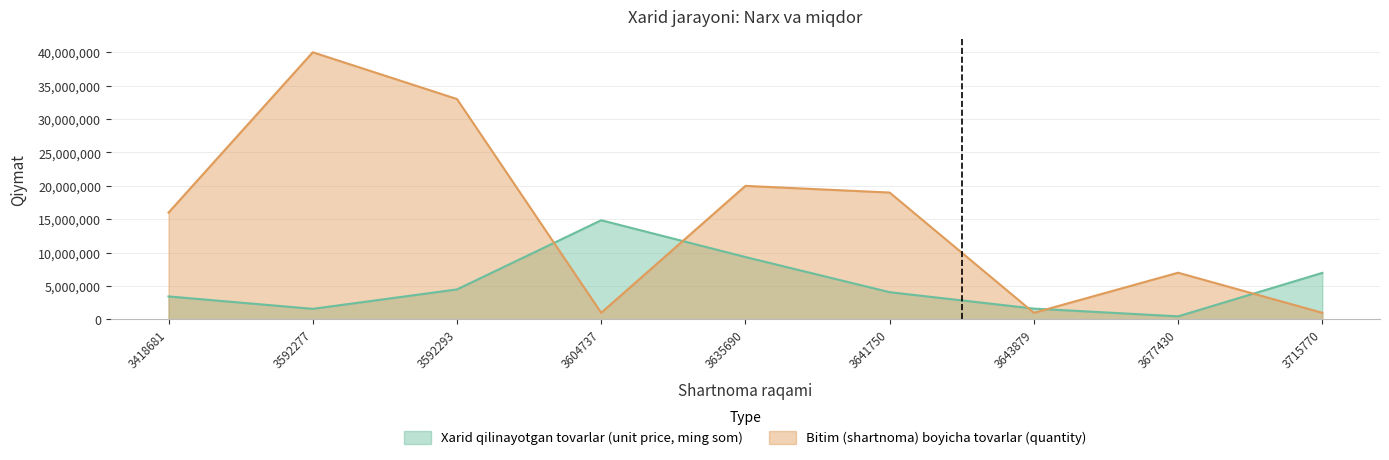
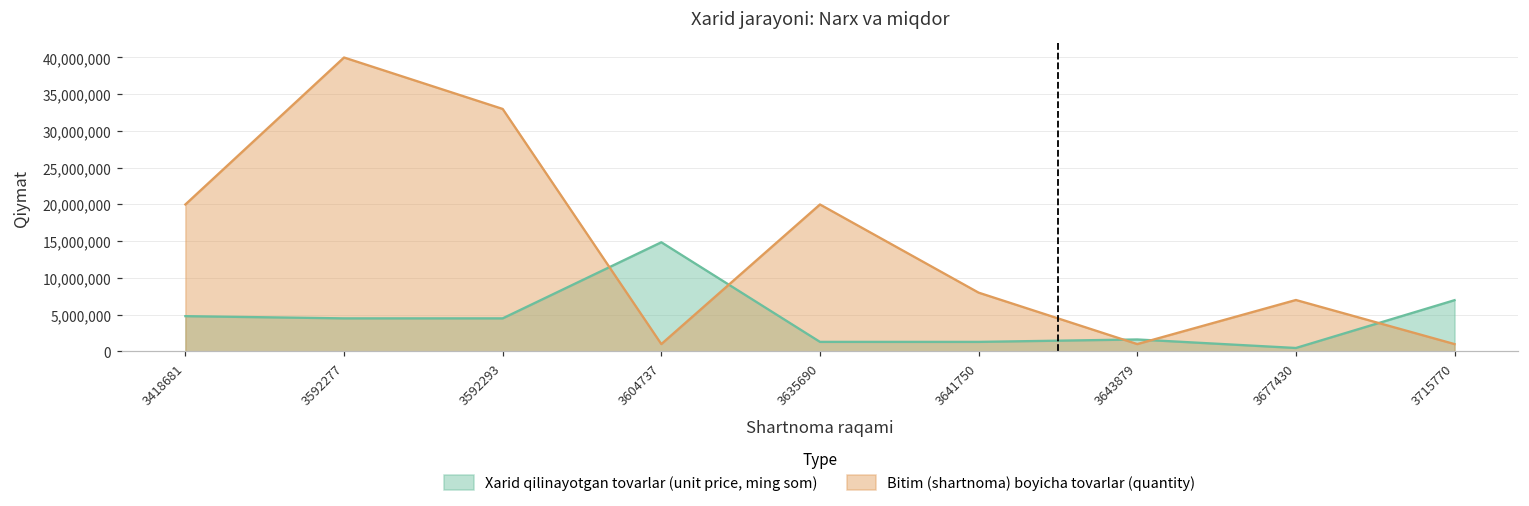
  {
    "Xarid qilinayotgan tovarlar (unit price, ming som)": {
-     "3418681": "3,000,000",
-     "3592277": "2,000,000",
+     "3418681": "5,000,000",
+     "3592277": "5,000,000",
      "3592293": "5,000,000",
      "3604737": "15,000,000",
-     "3635690": "9,000,000",
-     "3641750": "4,000,000",
+     "3635690": "1,000,000",
+     "3641750": "1,000,000",
      "3643879": "2,000,000",
      "3677430": "0",
      "3715770": "7,000,000"
    },
    "Bitim (shartnoma) boyicha tovarlar (quantity)": {
-     "3418681": "16,000,000",
+     "3418681": "20,000,000",
      "3592277": "40,000,000",
      "3592293": "33,000,000",
      "3604737": "1,000,000",
      "3635690": "20,000,000",
-     "3641750": "19,000,000",
+     "3641750": "8,000,000",
      "3643879": "1,000,000",
      "3677430": "7,000,000",
      "3715770": "1,000,000"
    }
  }
